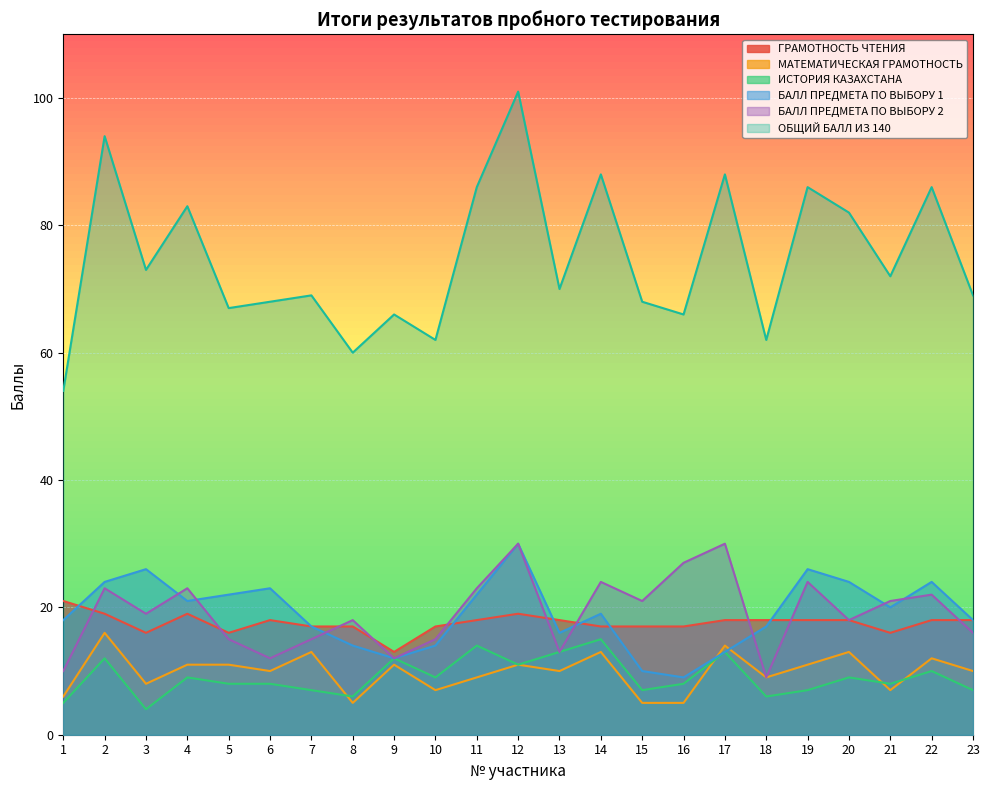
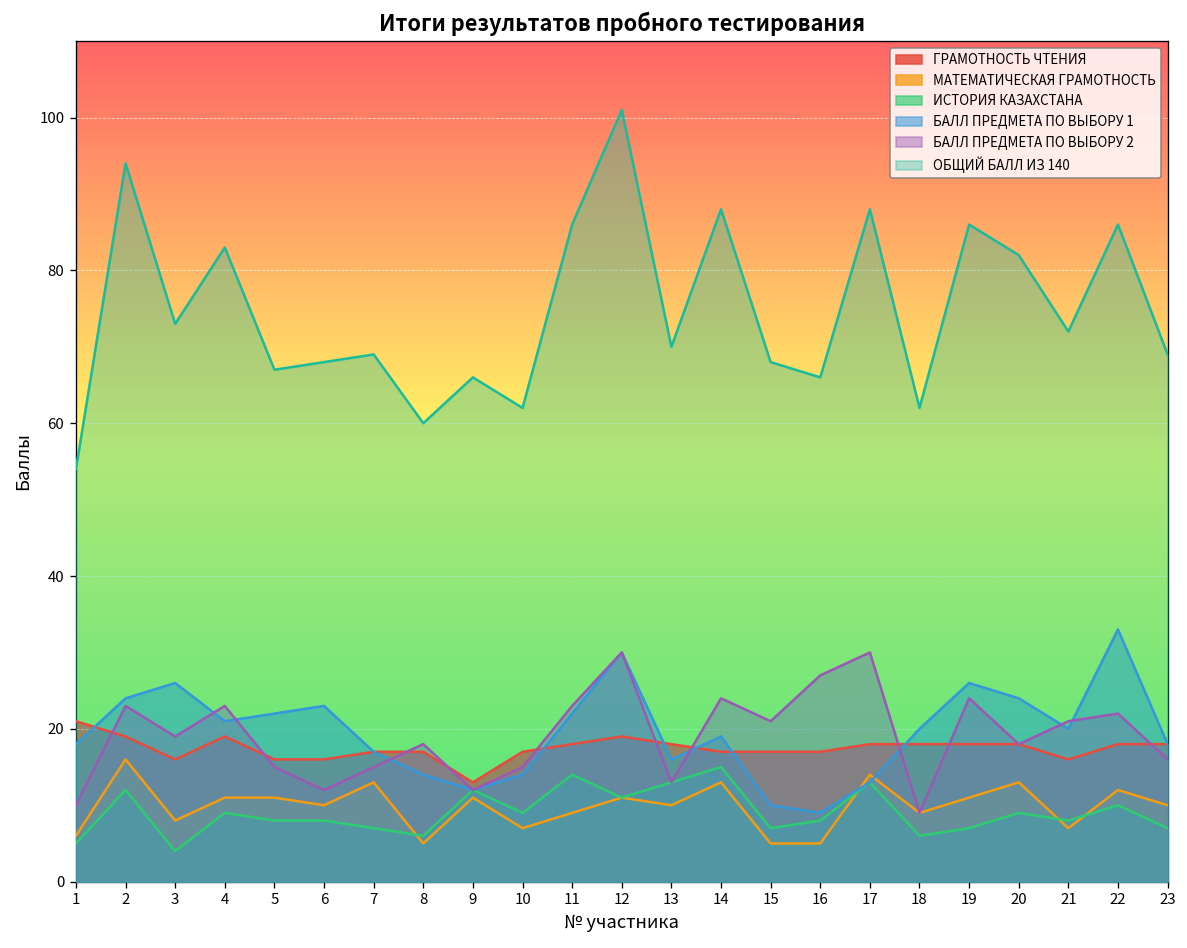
  {
    "ГРАМОТНОСТЬ ЧТЕНИЯ": {
      "1": 21,
      "2": 19,
      "3": 16,
      "4": 19,
      "5": 16,
-     "6": 18,
+     "6": 16,
      "8": 17,
      "9": 13,
      "10": 17,
      "11": 18,
      "12": 19,
      "13": 18,
      "14": 17,
      "15": 17,
      "16": 17,
      "17": 18,
      "18": 18,
      "19": 18,
      "21": 16,
      "22": 18
    },
    "МАТЕМАТИЧЕСКАЯ ГРАМОТНОСТЬ": {
      "1": 6,
      "2": 16,
      "3": 8,
      "4": 11,
      "5": 11,
      "6": 10,
      "7": 13,
      "8": 5,
      "9": 11,
      "10": 7,
      "11": 9,
      "13": 10,
      "14": 13,
      "15": 5,
      "16": 5,
      "17": 14,
      "19": 11,
      "20": 13,
      "21": 7,
      "22": 12,
      "23": 10
    },
    "БАЛЛ ПРЕДМЕТА ПО ВЫБОРУ 1": {
      "1": 18,
      "2": 24,
      "3": 26,
      "4": 21,
      "5": 22,
      "6": 23,
      "8": 14,
      "10": 14,
      "11": 22,
      "13": 16,
      "14": 19,
      "15": 10,
      "16": 9,
-     "18": 17,
+     "18": 20,
      "19": 26,
      "20": 24,
      "21": 20,
-     "22": 24
+     "22": 33
    },
    "БАЛЛ ПРЕДМЕТА ПО ВЫБОРУ 2": {
      "1": 10,
      "2": 23,
      "3": 19,
      "4": 23,
      "5": 15,
      "6": 12,
      "7": 15,
      "8": 18,
      "10": 15,
      "11": 23,
      "14": 24,
      "15": 21,
      "16": 27,
      "17": 30,
      "19": 24,
      "21": 21,
      "22": 22,
      "23": 16
    }
  }
